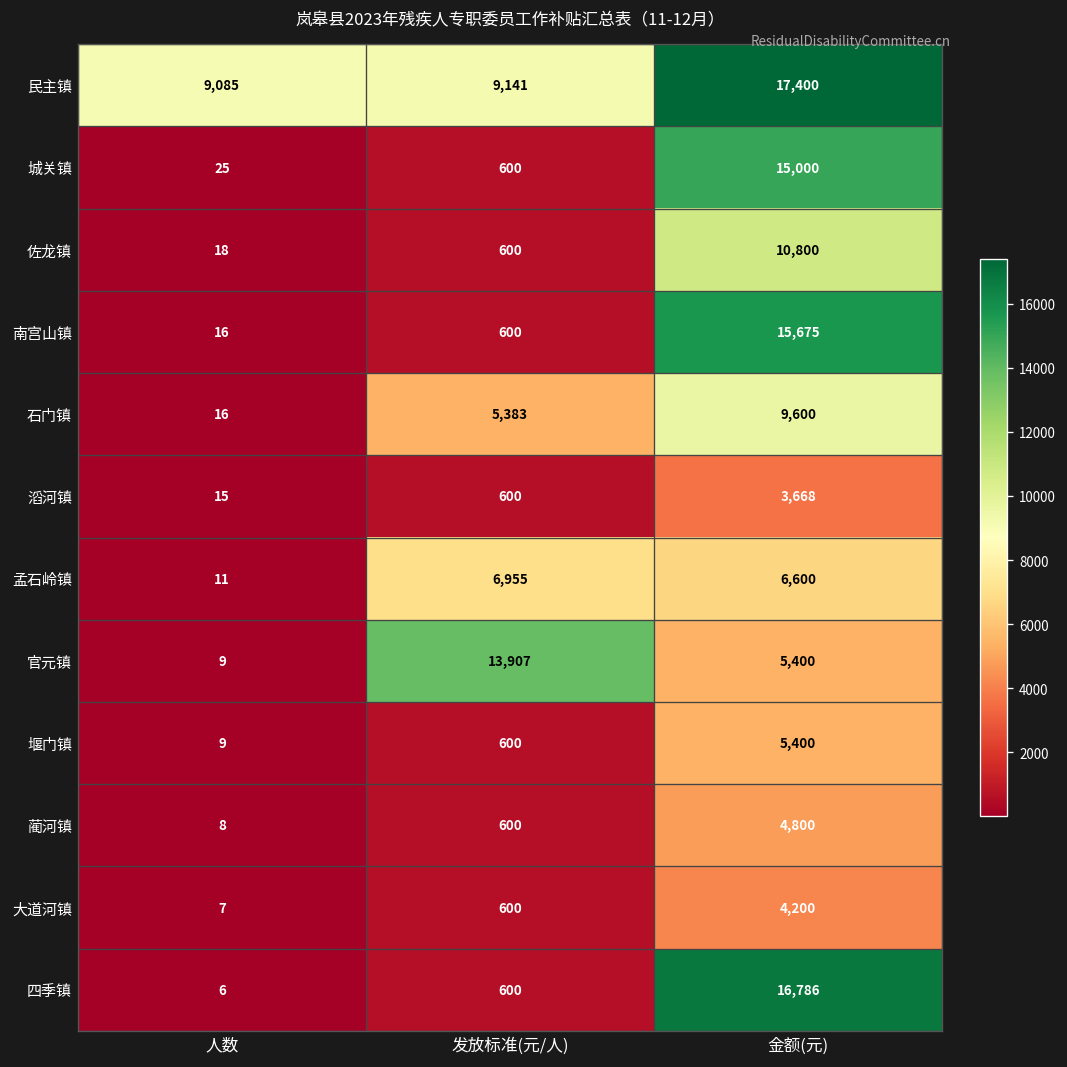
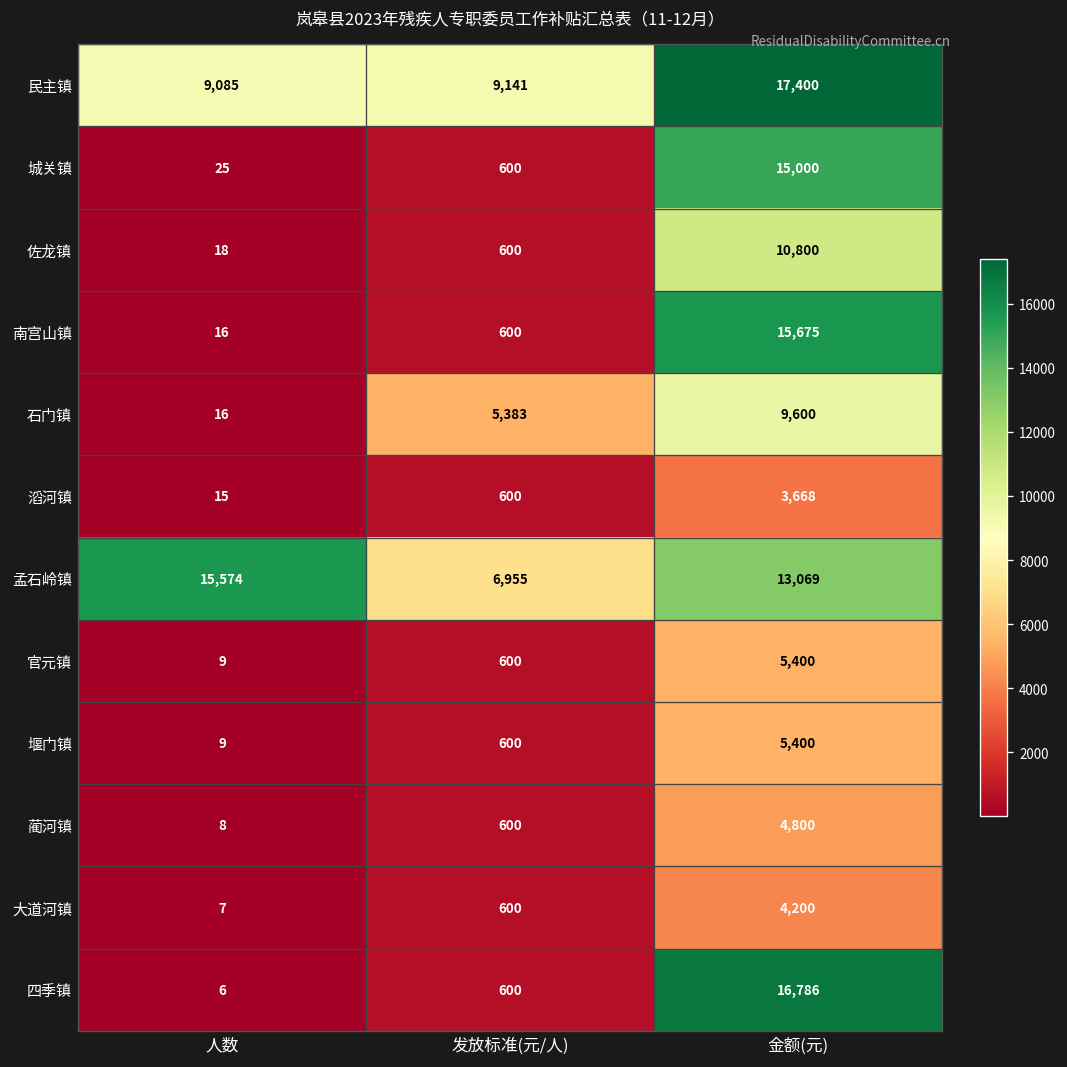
  {
    "民主镇": {
      "人数": "9,085",
      "发放标准(元/人)": "9,141",
      "金额(元)": "17,400"
    },
    "城关镇": {
      "人数": "25",
      "发放标准(元/人)": "600",
      "金额(元)": "15,000"
    },
    "佐龙镇": {
      "人数": "18",
      "发放标准(元/人)": "600",
      "金额(元)": "10,800"
    },
    "南宫山镇": {
      "人数": "16",
      "发放标准(元/人)": "600",
      "金额(元)": "15,675"
    },
    "石门镇": {
      "人数": "16",
      "发放标准(元/人)": "5,383",
      "金额(元)": "9,600"
    },
    "滔河镇": {
      "人数": "15",
      "发放标准(元/人)": "600",
      "金额(元)": "3,668"
    },
    "孟石岭镇": {
-     "人数": "11",
+     "人数": "15,574",
      "发放标准(元/人)": "6,955",
-     "金额(元)": "6,600"
+     "金额(元)": "13,069"
    },
    "官元镇": {
      "人数": "9",
-     "发放标准(元/人)": "13,907",
+     "发放标准(元/人)": "600",
      "金额(元)": "5,400"
    },
    "堰门镇": {
      "人数": "9",
      "发放标准(元/人)": "600",
      "金额(元)": "5,400"
    },
    "蔺河镇": {
      "人数": "8",
      "发放标准(元/人)": "600",
      "金额(元)": "4,800"
    },
    "大道河镇": {
      "人数": "7",
      "发放标准(元/人)": "600",
      "金额(元)": "4,200"
    },
    "四季镇": {
      "人数": "6",
      "发放标准(元/人)": "600",
      "金额(元)": "16,786"
    }
  }
